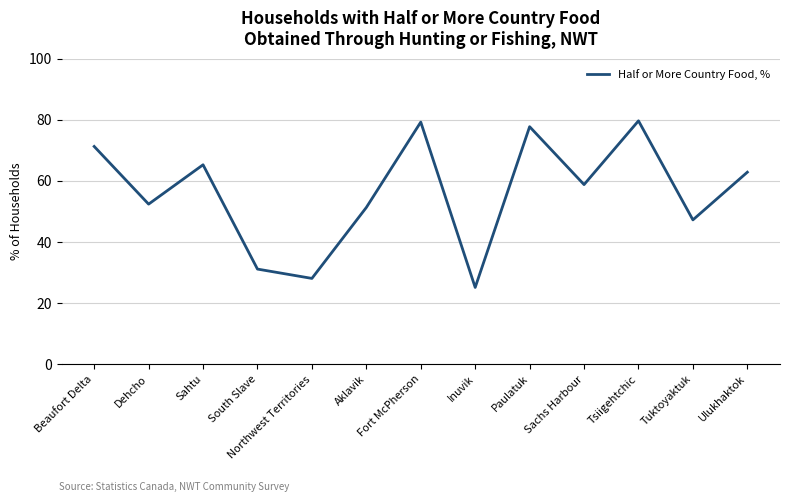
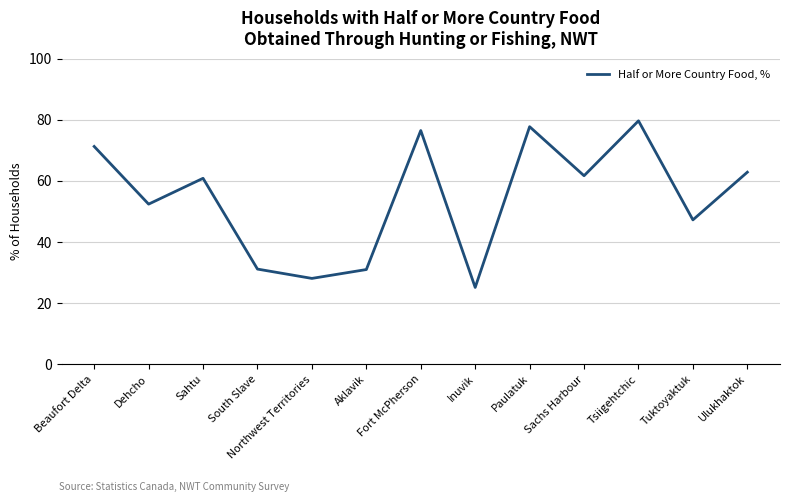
  {
    "Beaufort Delta": 71,
    "Dehcho": 52,
-   "Sahtu": 65,
+   "Sahtu": 61,
    "South Slave": 31,
    "Northwest Territories": 28,
-   "Aklavik": 51,
-   "Fort McPherson": 79,
+   "Aklavik": 31,
+   "Fort McPherson": 76,
    "Inuvik": 25,
    "Paulatuk": 78,
-   "Sachs Harbour": 59,
+   "Sachs Harbour": 62,
    "Tsiigehtchic": 80,
    "Tuktoyaktuk": 47,
    "Ulukhaktok": 63
  }
